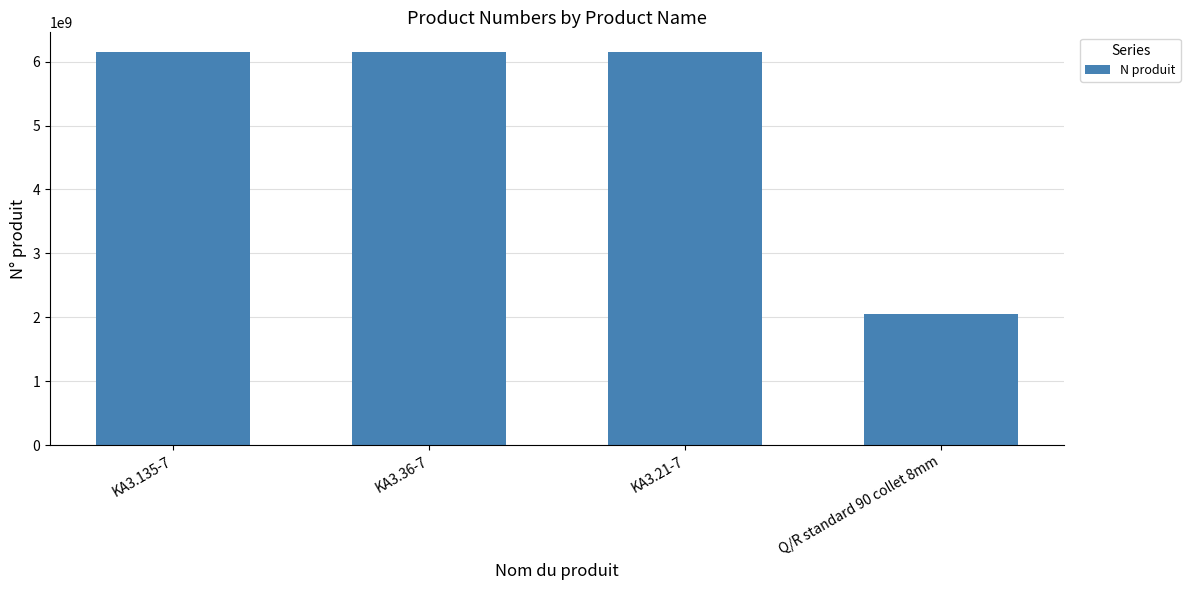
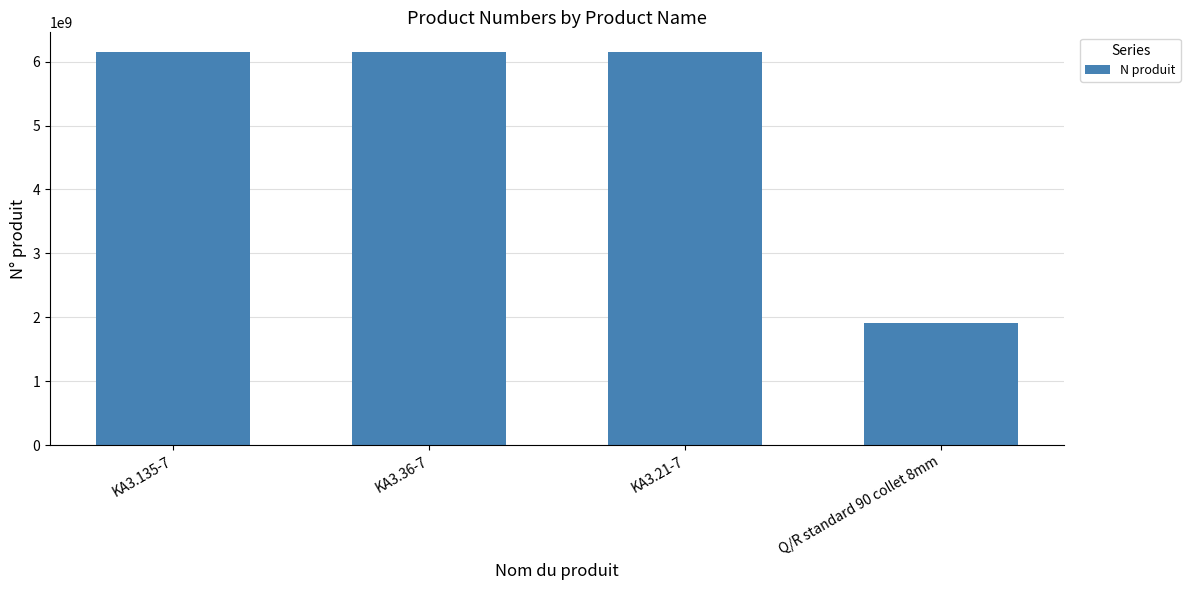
  {
    "KA3.135-7": 6200000000,
    "KA3.36-7": 6200000000,
    "KA3.21-7": 6200000000,
-   "Q/R standard 90 collet 8mm": 2100000000
+   "Q/R standard 90 collet 8mm": 1900000000
  }
